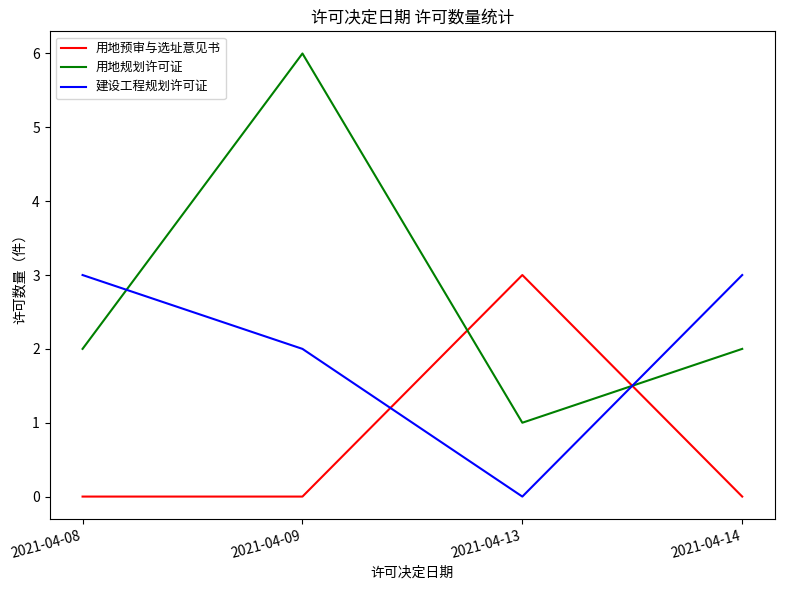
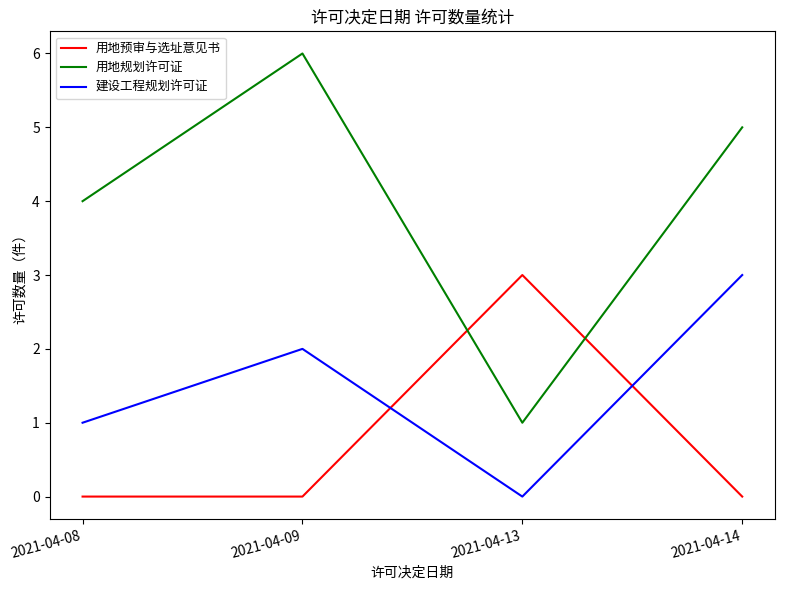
  {
    "用地预审与选址意见书": {
      "2021-04-08": 0,
      "2021-04-09": 0,
      "2021-04-13": 3,
      "2021-04-14": 0
    },
    "用地规划许可证": {
-     "2021-04-08": 2,
+     "2021-04-08": 4,
      "2021-04-09": 6,
      "2021-04-13": 1,
-     "2021-04-14": 2
+     "2021-04-14": 5
    },
    "建设工程规划许可证": {
-     "2021-04-08": 3,
+     "2021-04-08": 1,
      "2021-04-09": 2,
      "2021-04-13": 0,
      "2021-04-14": 3
    }
  }
